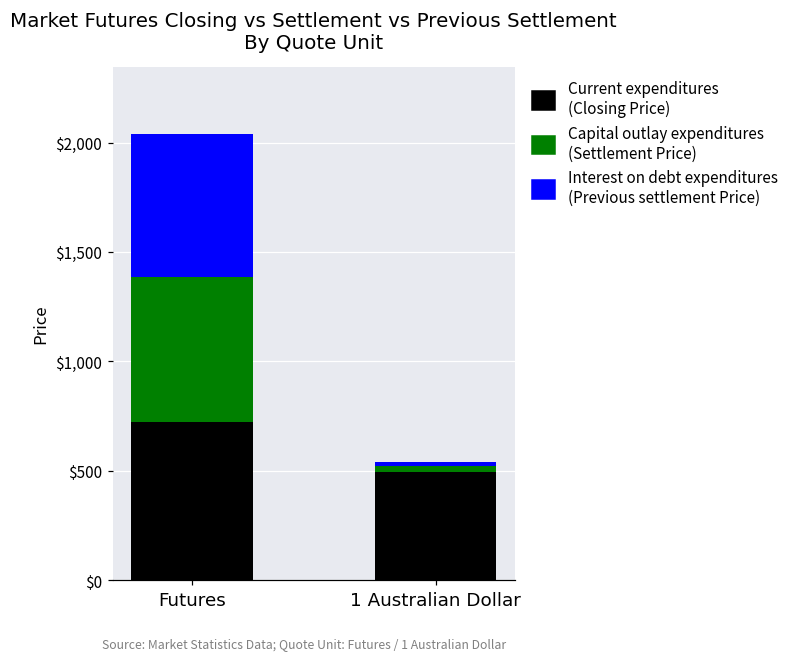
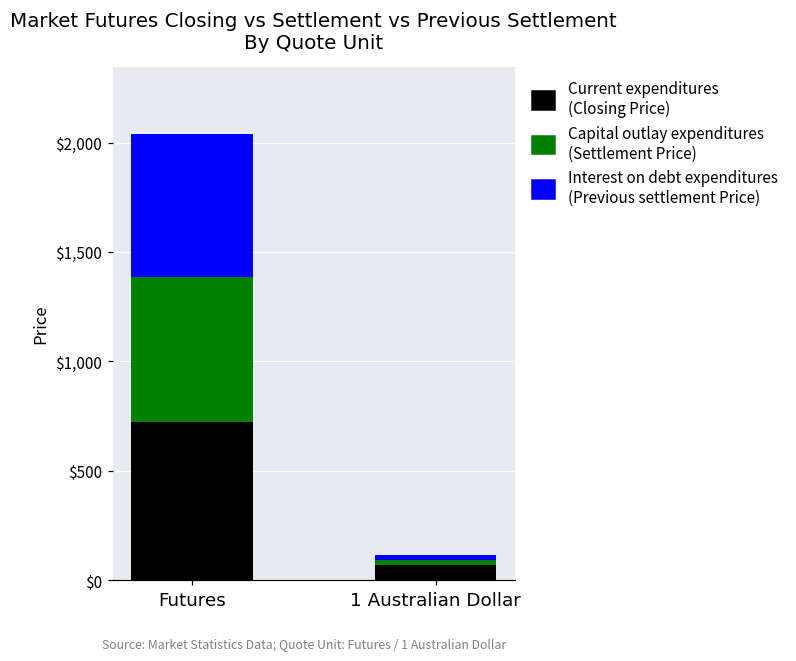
  {
    "Current expenditures (Closing Price)": {
      "Futures": "$720",
-     "1 Australian Dollar": "$500"
+     "1 Australian Dollar": "$70"
    },
    "Capital outlay expenditures (Settlement Price)": {
      "Futures": "$660",
      "1 Australian Dollar": "$20"
    },
    "Interest on debt expenditures (Previous settlement Price)": {
      "Futures": "$660",
      "1 Australian Dollar": "$20"
    }
  }
